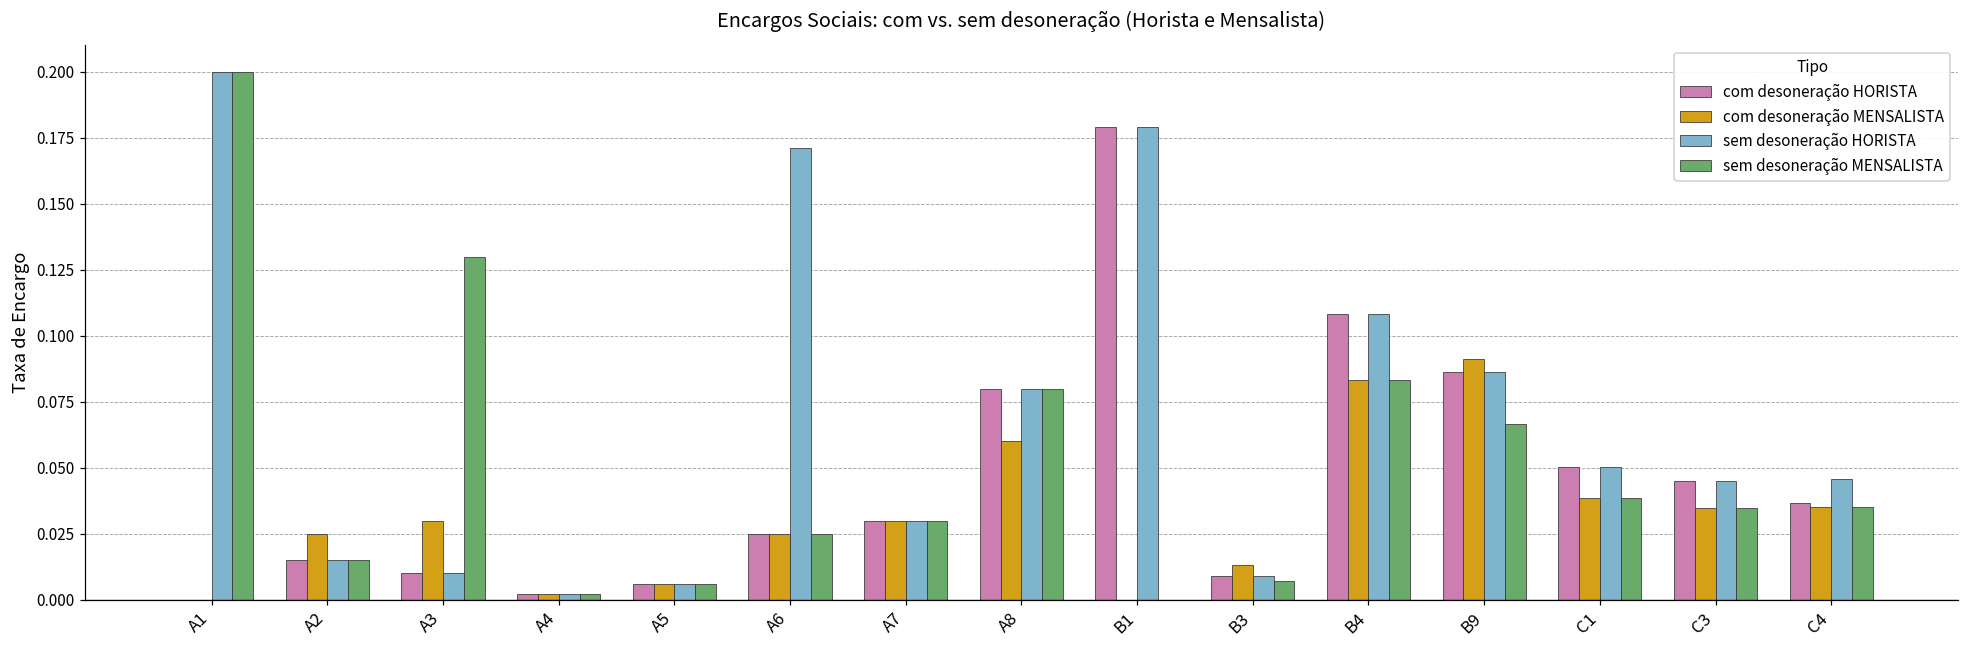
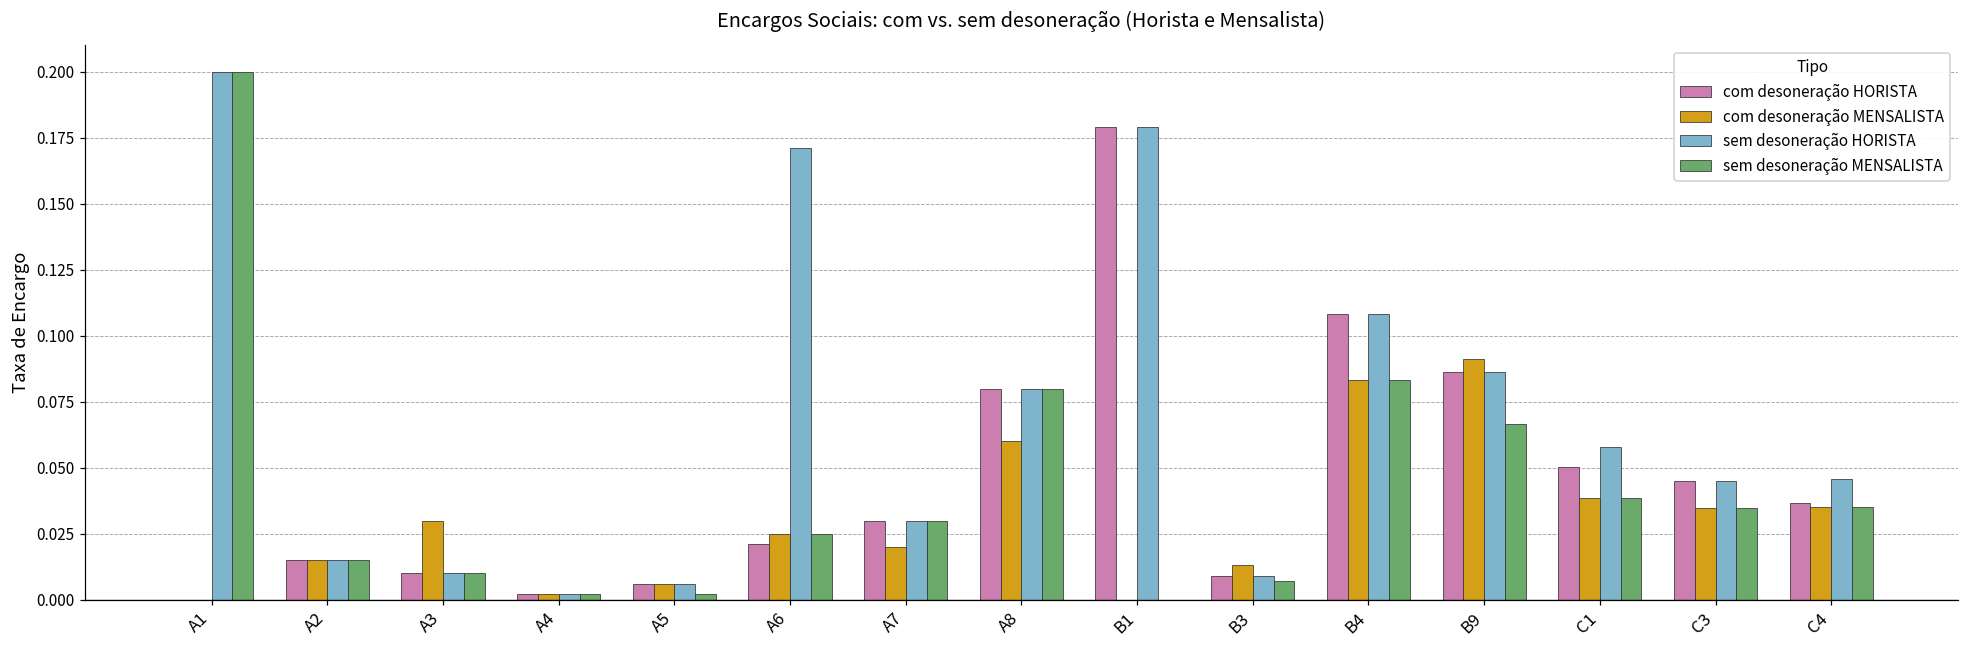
  {
    "com desoneração HORISTA": {
      "A1": 0.000,
      "A2": 0.015,
      "A3": 0.010,
      "A4": 0.002,
      "A5": 0.006,
-     "A6": 0.025,
+     "A6": 0.021,
      "A7": 0.030,
      "A8": 0.080,
      "B1": 0.179,
      "B3": 0.009,
      "B4": 0.108,
      "B9": 0.086,
      "C1": 0.050,
      "C3": 0.045,
      "C4": 0.037
    },
    "com desoneração MENSALISTA": {
      "A1": 0.000,
-     "A2": 0.025,
+     "A2": 0.015,
      "A3": 0.030,
      "A4": 0.002,
      "A5": 0.006,
      "A6": 0.025,
-     "A7": 0.03,
+     "A7": 0.02,
      "A8": 0.060,
      "B1": 0.000,
      "B3": 0.013,
      "B4": 0.083,
      "B9": 0.091,
      "C1": 0.039,
      "C3": 0.035,
      "C4": 0.035
    },
    "sem desoneração HORISTA": {
      "A1": 0.200,
      "A2": 0.015,
      "A3": 0.010,
      "A4": 0.002,
      "A5": 0.006,
      "A6": 0.171,
      "A7": 0.030,
      "A8": 0.080,
      "B1": 0.179,
      "B3": 0.009,
      "B4": 0.108,
      "B9": 0.086,
-     "C1": 0.050,
+     "C1": 0.058,
      "C3": 0.045,
      "C4": 0.046
    },
    "sem desoneração MENSALISTA": {
      "A1": 0.200,
      "A2": 0.015,
-     "A3": 0.13,
+     "A3": 0.01,
      "A4": 0.002,
-     "A5": 0.006,
+     "A5": 0.002,
      "A6": 0.025,
      "A7": 0.030,
      "A8": 0.080,
      "B1": 0.000,
      "B3": 0.007,
      "B4": 0.083,
      "B9": 0.067,
      "C1": 0.039,
      "C3": 0.035,
      "C4": 0.035
    }
  }
